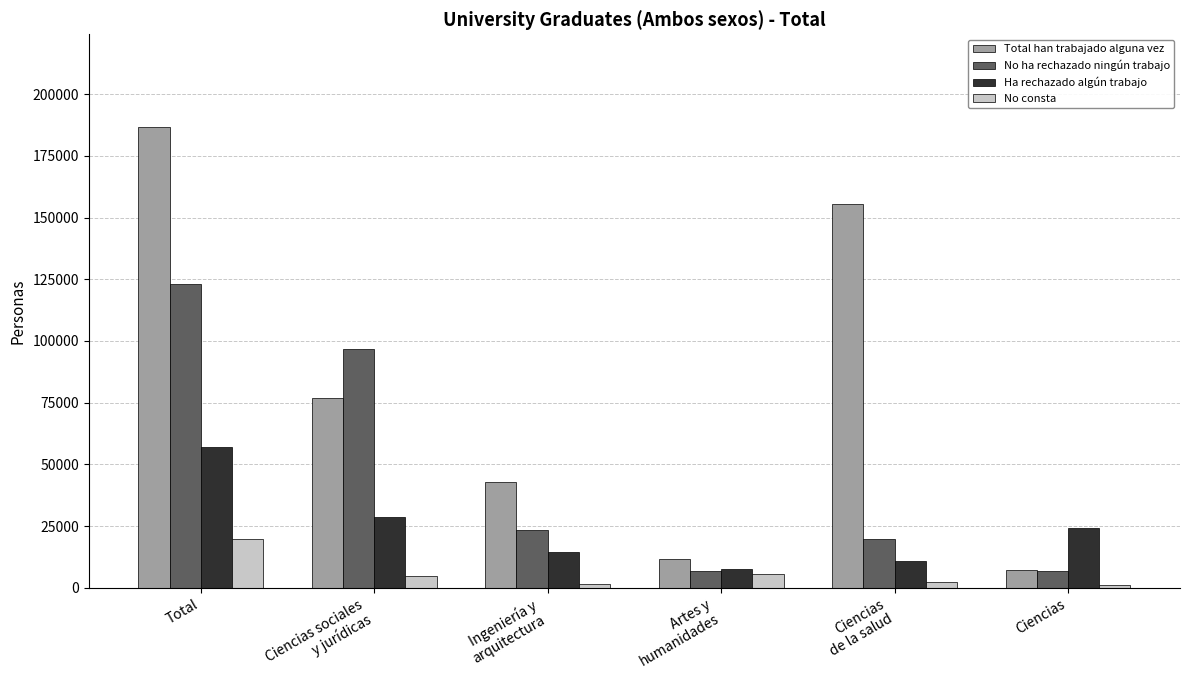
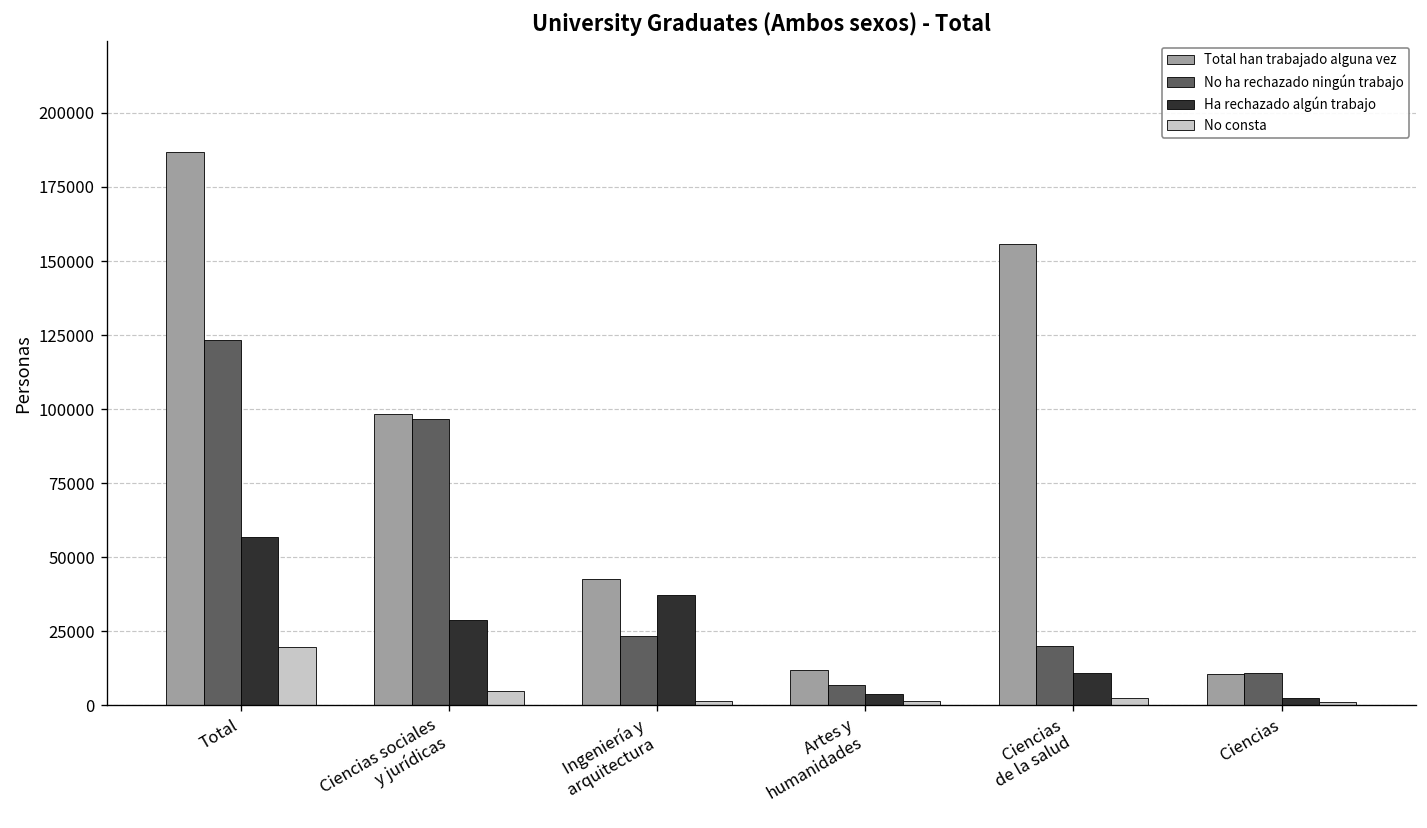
  {
    "Total han trabajado alguna vez": {
      "Total": 187000,
-     "Ciencias sociales y jurídicas": 77000,
+     "Ciencias sociales y jurídicas": 99000,
      "Ingeniería y arquitectura": 43000,
      "Artes y humanidades": 12000,
      "Ciencias de la salud": 156000,
-     "Ciencias": 7000
+     "Ciencias": 11000
    },
    "No ha rechazado ningún trabajo": {
      "Total": 123000,
      "Ciencias sociales y jurídicas": 97000,
      "Ingeniería y arquitectura": 23000,
      "Artes y humanidades": 7000,
      "Ciencias de la salud": 20000,
-     "Ciencias": 7000
+     "Ciencias": 11000
    },
    "Ha rechazado algún trabajo": {
      "Total": 57000,
      "Ciencias sociales y jurídicas": 29000,
-     "Ingeniería y arquitectura": 14000,
-     "Artes y humanidades": 8000,
+     "Ingeniería y arquitectura": 37000,
+     "Artes y humanidades": 4000,
      "Ciencias de la salud": 11000,
-     "Ciencias": 24000
+     "Ciencias": 3000
    },
    "No consta": {
      "Total": 20000,
      "Ciencias sociales y jurídicas": 5000,
      "Ingeniería y arquitectura": 2000,
-     "Artes y humanidades": 5000,
+     "Artes y humanidades": 1000,
      "Ciencias de la salud": 3000,
      "Ciencias": 1000
    }
  }
